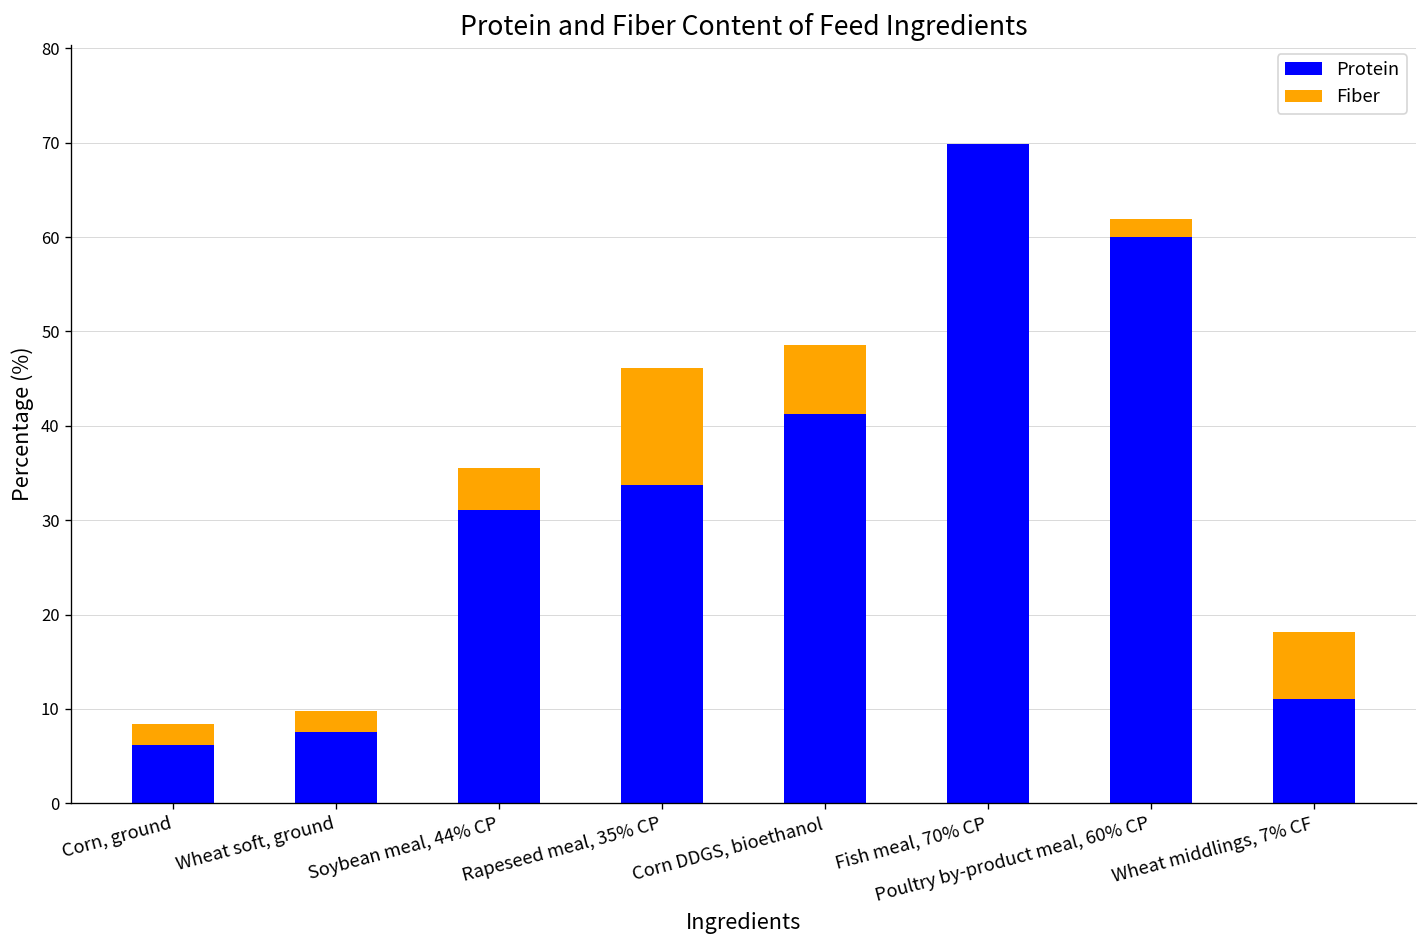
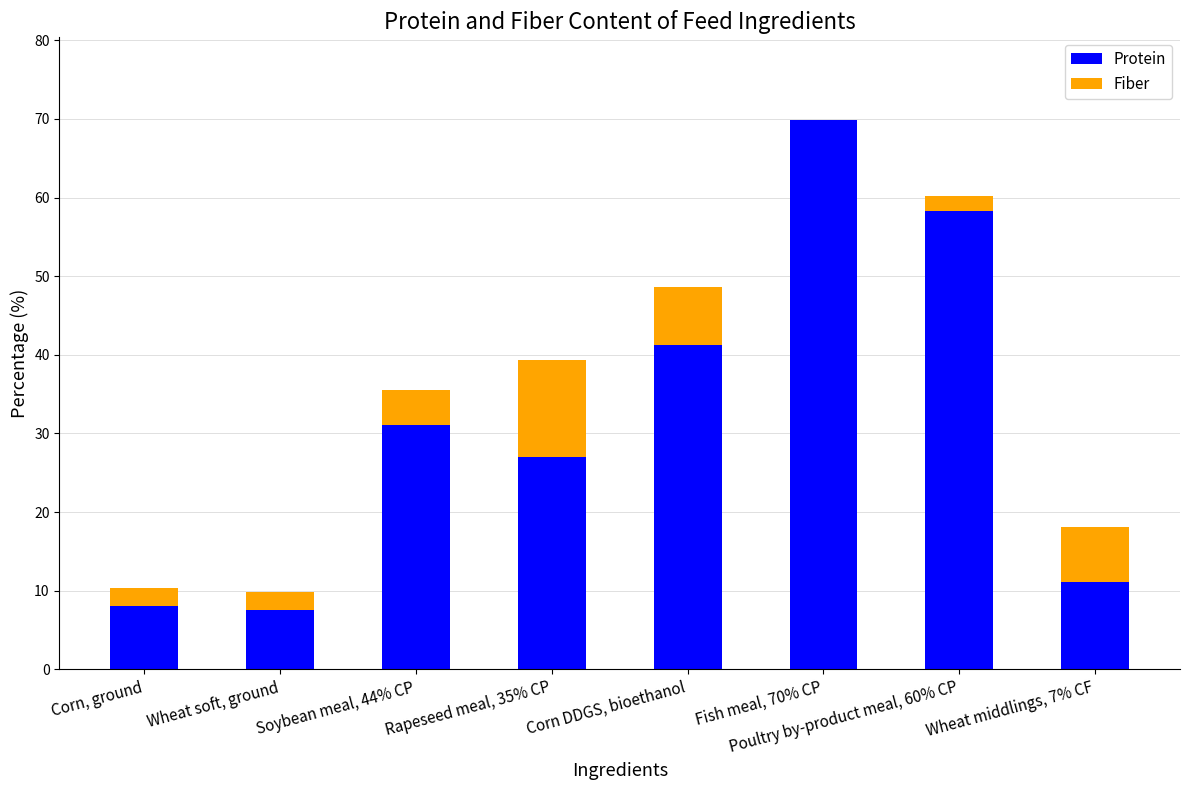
  {
    "Protein": {
-     "Corn, ground": 6,
+     "Corn, ground": 8,
      "Wheat soft, ground": 8,
      "Soybean meal, 44% CP": 31,
-     "Rapeseed meal, 35% CP": 34,
+     "Rapeseed meal, 35% CP": 27,
      "Corn DDGS, bioethanol": 41,
      "Fish meal, 70% CP": 70,
-     "Poultry by-product meal, 60% CP": 60,
+     "Poultry by-product meal, 60% CP": 58,
      "Wheat middlings, 7% CF": 11
    },
    "Fiber": {
      "Corn, ground": 2,
      "Wheat soft, ground": 2,
      "Soybean meal, 44% CP": 4,
      "Rapeseed meal, 35% CP": 12,
      "Corn DDGS, bioethanol": 7,
      "Fish meal, 70% CP": 0,
      "Poultry by-product meal, 60% CP": 2,
      "Wheat middlings, 7% CF": 7
    }
  }
